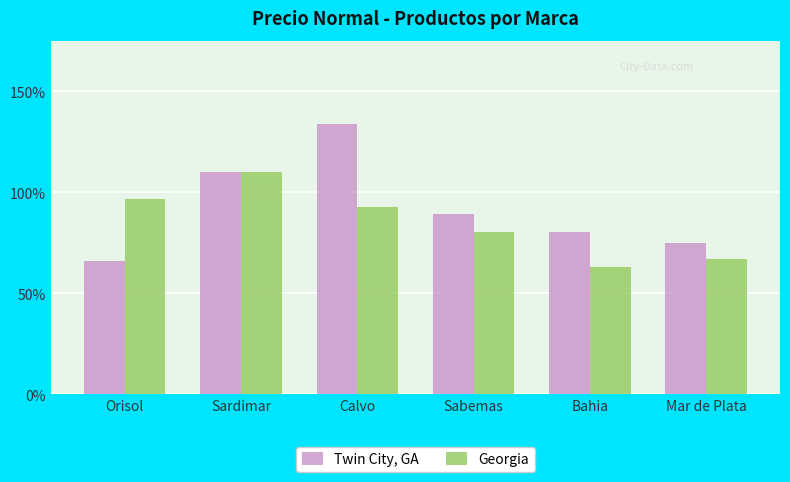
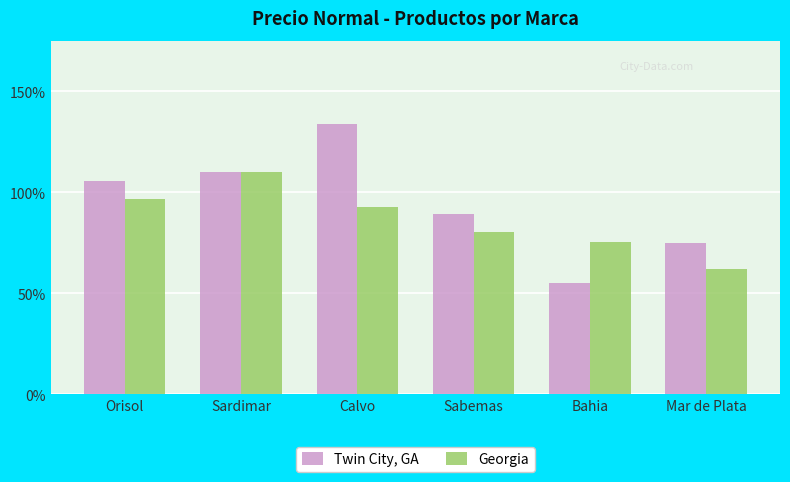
  {
    "Twin City, GA": {
-     "Orisol": "66%",
+     "Orisol": "106%",
      "Sardimar": "110%",
      "Calvo": "134%",
      "Sabemas": "89%",
-     "Bahia": "80%",
+     "Bahia": "55%",
      "Mar de Plata": "75%"
    },
    "Georgia": {
      "Orisol": "97%",
      "Sardimar": "110%",
      "Calvo": "93%",
      "Sabemas": "80%",
-     "Bahia": "63%",
-     "Mar de Plata": "67%"
+     "Bahia": "76%",
+     "Mar de Plata": "62%"
    }
  }
